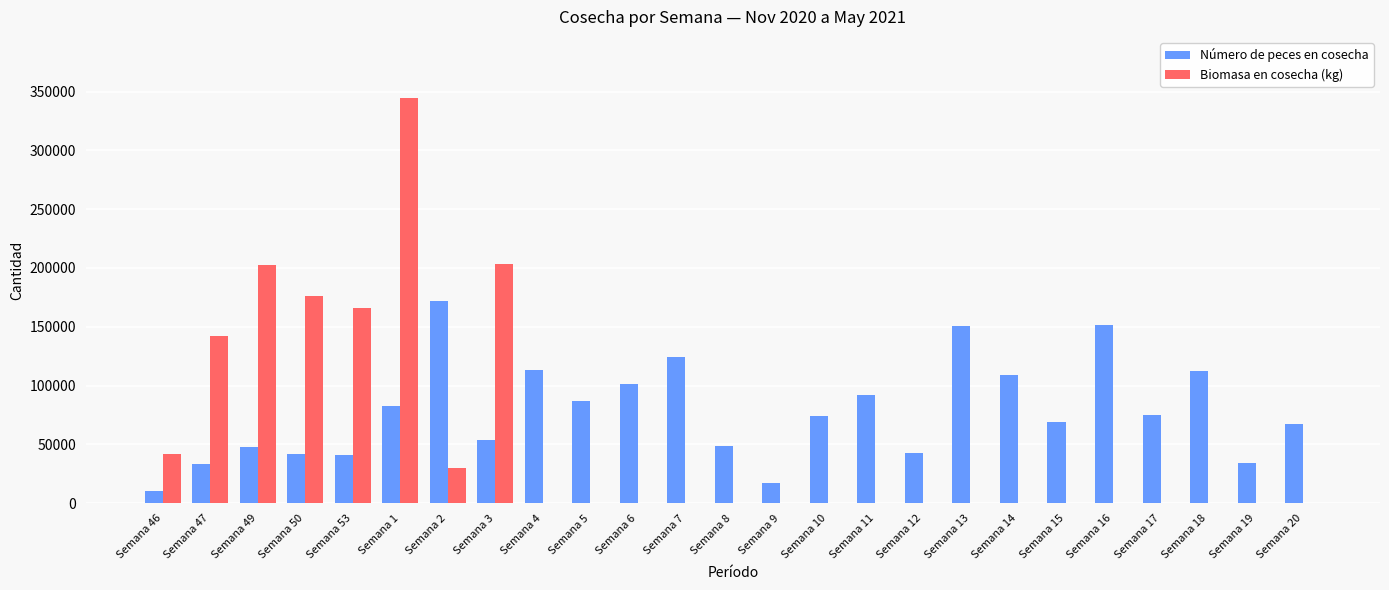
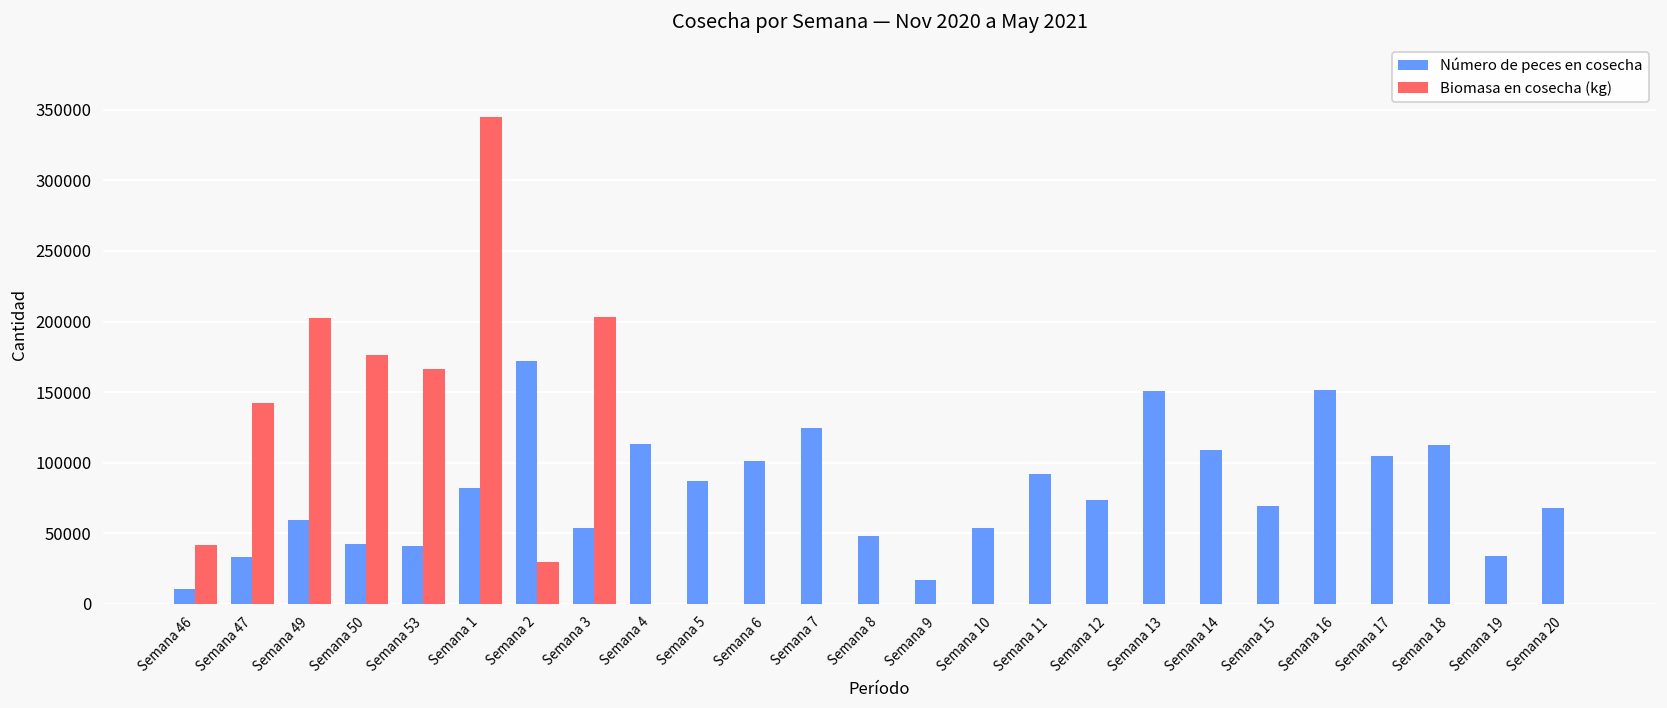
  {
    "Número de peces en cosecha": {
      "Semana 46": 10000,
      "Semana 47": 33000,
-     "Semana 49": 48000,
+     "Semana 49": 60000,
      "Semana 50": 42000,
      "Semana 53": 41000,
      "Semana 1": 82000,
      "Semana 2": 172000,
      "Semana 3": 53000,
      "Semana 4": 113000,
      "Semana 5": 87000,
      "Semana 6": 101000,
      "Semana 7": 124000,
      "Semana 8": 48000,
      "Semana 9": 17000,
-     "Semana 10": 74000,
+     "Semana 10": 54000,
      "Semana 11": 92000,
-     "Semana 12": 43000,
+     "Semana 12": 73000,
      "Semana 13": 151000,
      "Semana 14": 109000,
      "Semana 15": 69000,
      "Semana 16": 152000,
-     "Semana 17": 75000,
+     "Semana 17": 105000,
      "Semana 18": 112000,
      "Semana 19": 34000,
      "Semana 20": 68000
    },
    "Biomasa en cosecha (kg)": {
      "Semana 46": 42000,
      "Semana 47": 142000,
      "Semana 49": 202000,
      "Semana 50": 177000,
      "Semana 53": 166000,
      "Semana 1": 345000,
      "Semana 2": 30000,
      "Semana 3": 203000,
      "Semana 4": 0,
      "Semana 5": 0,
      "Semana 6": 0,
      "Semana 7": 0,
      "Semana 8": 0,
      "Semana 9": 0,
      "Semana 10": 0,
      "Semana 11": 0,
      "Semana 12": 0,
      "Semana 13": 0,
      "Semana 14": 0,
      "Semana 15": 0,
      "Semana 16": 0,
      "Semana 17": 0,
      "Semana 18": 0,
      "Semana 19": 0,
      "Semana 20": 0
    }
  }
